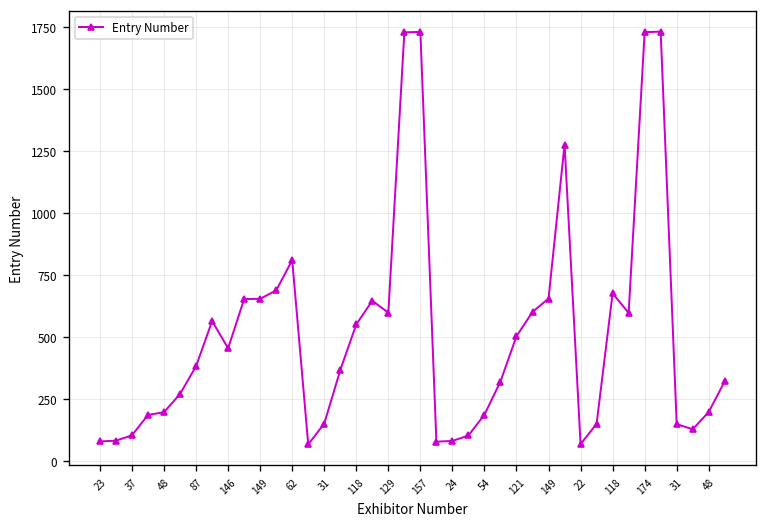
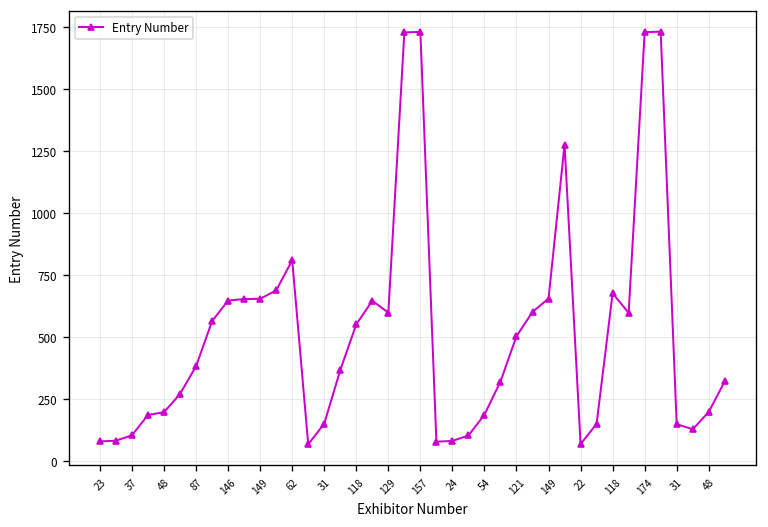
  {
    "87": 380,
-   "146": 450,
+   "146": 650,
    "62": 810,
    "129": 600,
    "157": 1730,
    "24": 80,
    "54": 190,
    "121": 500,
    "22": 70,
    "174": 1730
  }
